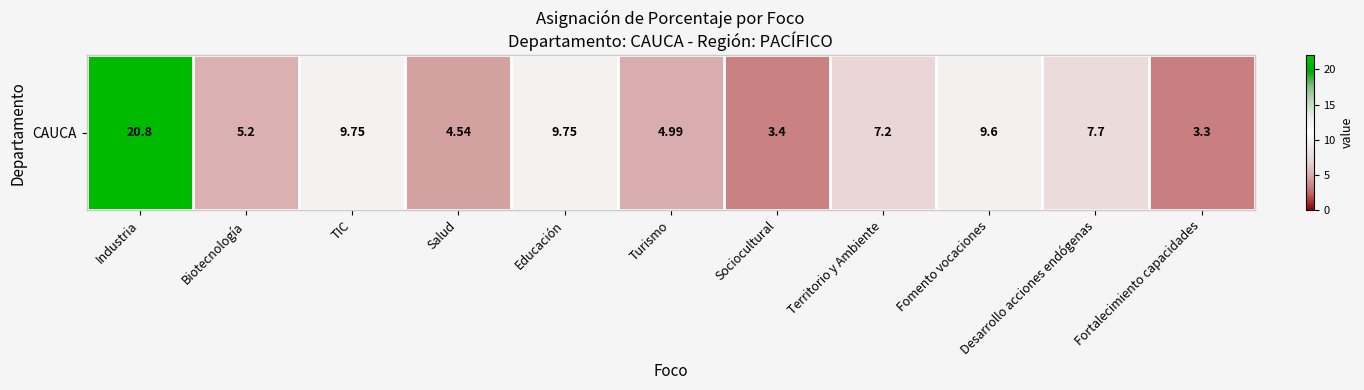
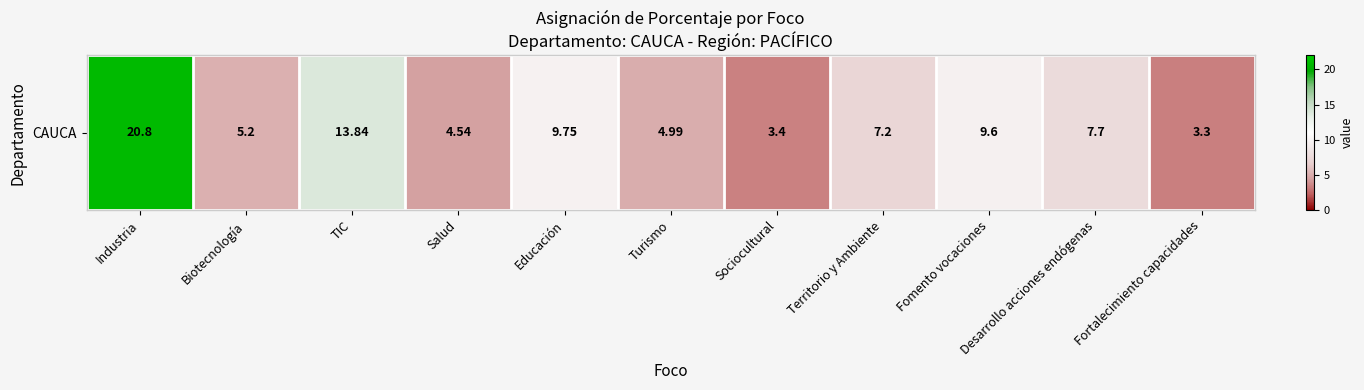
  {
    "CAUCA": {
      "Industria": 20.8,
      "Biotecnología": 5.2,
-     "TIC": 9.75,
+     "TIC": 13.84,
      "Salud": 4.54,
      "Educación": 9.75,
      "Turismo": 4.99,
      "Sociocultural": 3.4,
      "Territorio y Ambiente": 7.2,
      "Fomento vocaciones": 9.6,
      "Desarrollo acciones endógenas": 7.7,
      "Fortalecimiento capacidades": 3.3
    }
  }
